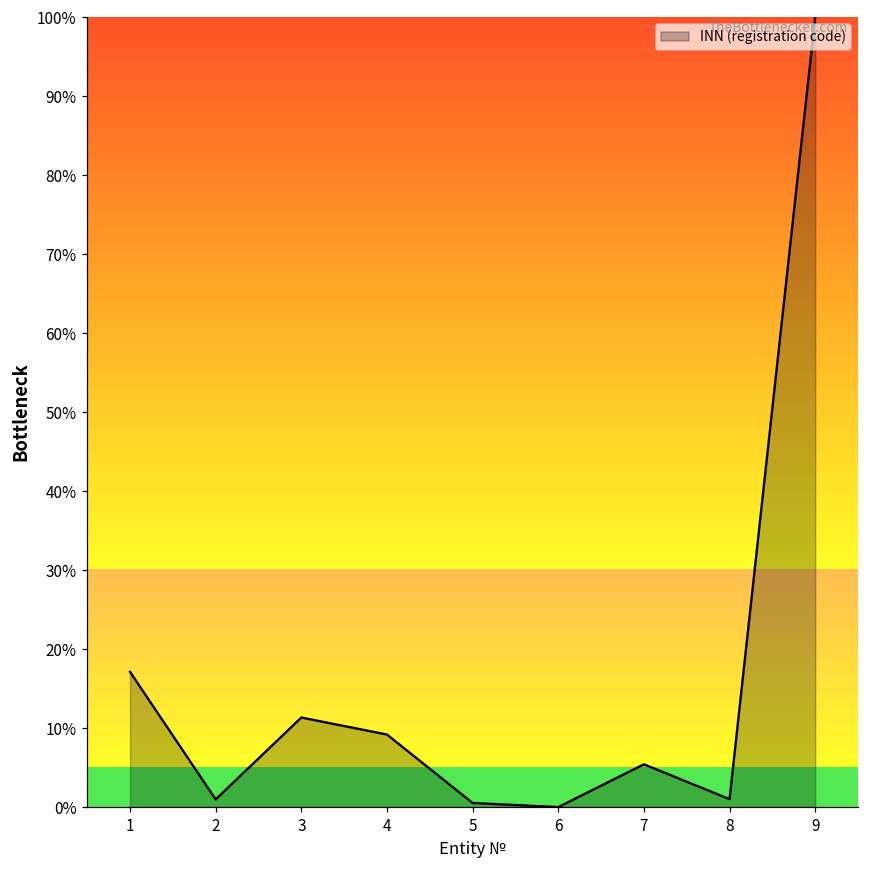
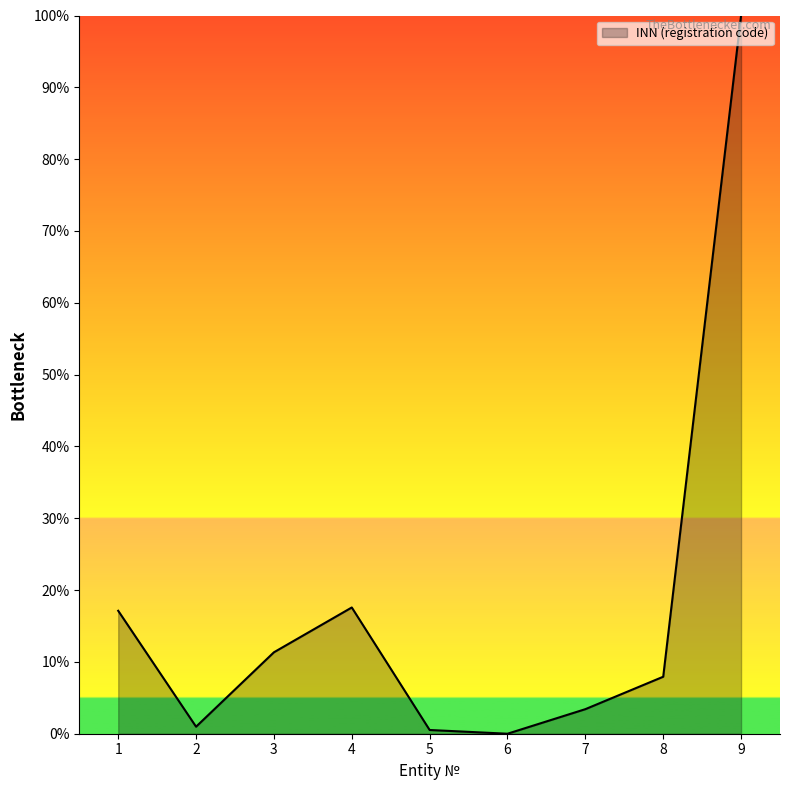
  {
    "1": "17%",
    "2": "1%",
    "3": "11%",
-   "4": "9%",
+   "4": "18%",
    "5": "1%",
    "6": "0%",
-   "7": "5%",
-   "8": "1%",
+   "7": "3%",
+   "8": "8%",
    "9": "100%"
  }
